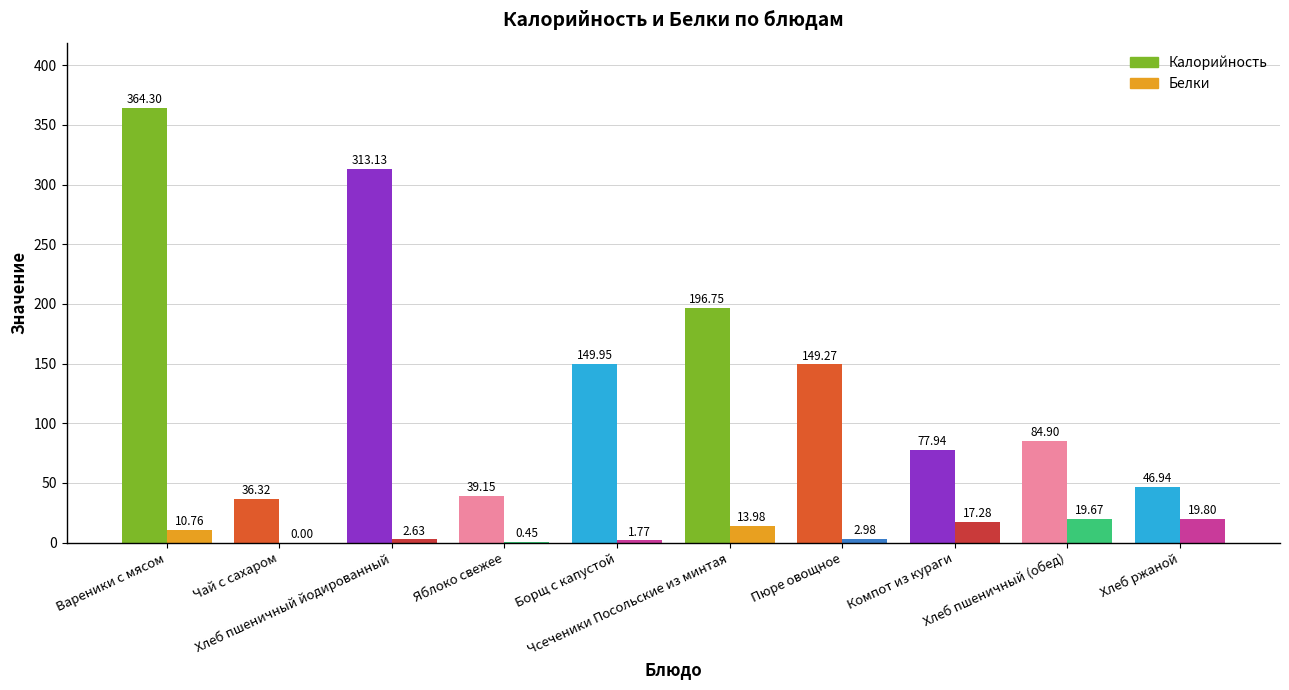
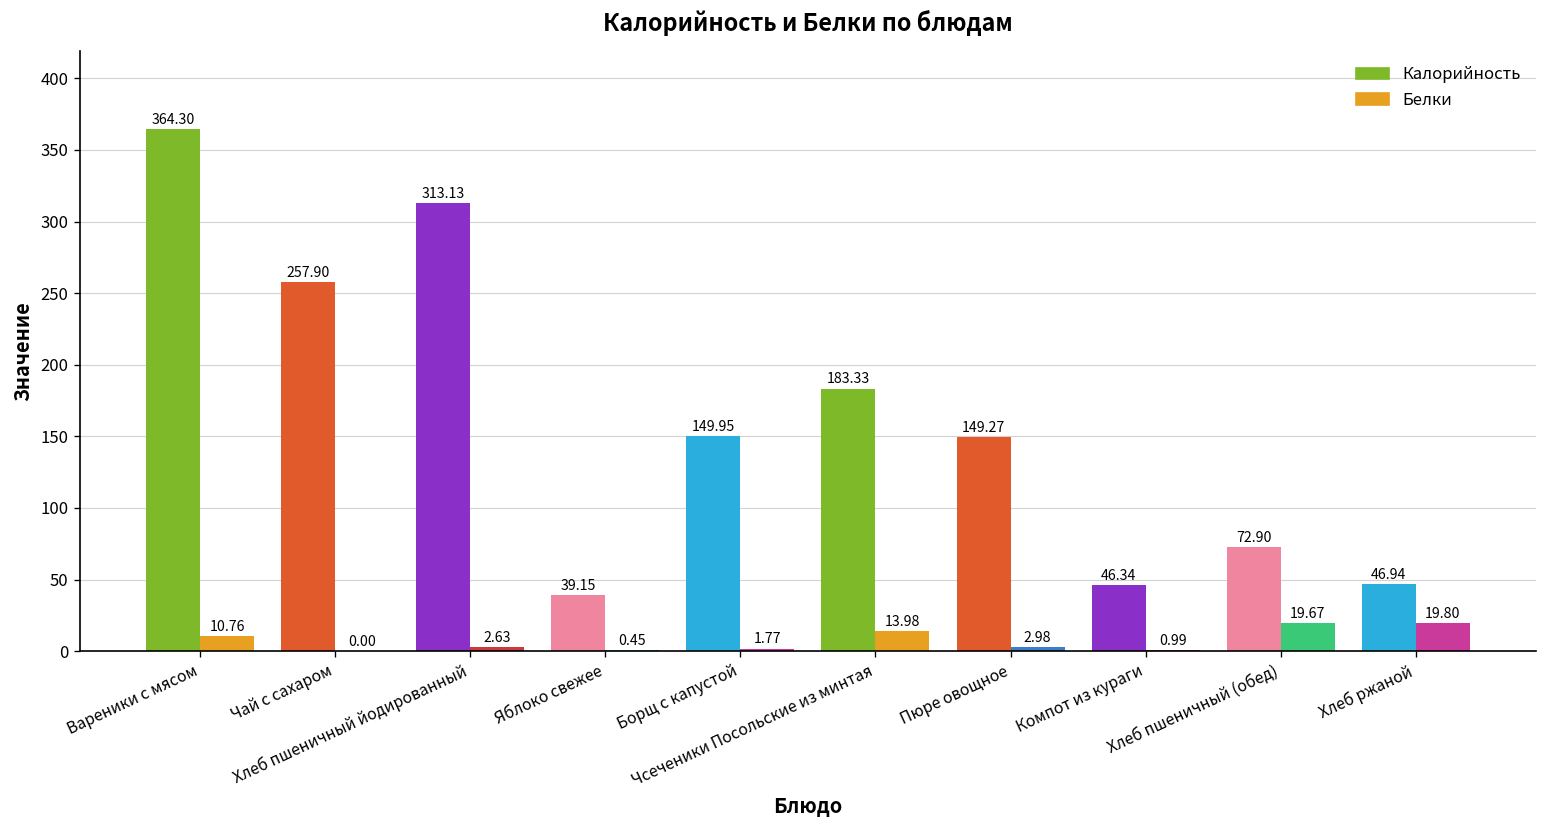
  {
    "Калорийность": {
      "Вареники с мясом": 364.30,
-     "Чай с сахаром": 36.32,
+     "Чай с сахаром": 257.90,
      "Хлеб пшеничный йодированный": 313.13,
      "Яблоко свежее": 39.15,
      "Борщ с капустой": 149.95,
-     "Чсеченики Посольские из минтая": 196.75,
+     "Чсеченики Посольские из минтая": 183.33,
      "Пюре овощное": 149.27,
-     "Компот из кураги": 77.94,
-     "Хлеб пшеничный (обед)": 84.90,
+     "Компот из кураги": 46.34,
+     "Хлеб пшеничный (обед)": 72.90,
      "Хлеб ржаной": 46.94
    },
    "Белки": {
      "Вареники с мясом": 10.76,
      "Чай с сахаром": 0.00,
      "Хлеб пшеничный йодированный": 2.63,
      "Яблоко свежее": 0.45,
      "Борщ с капустой": 1.77,
      "Чсеченики Посольские из минтая": 13.98,
      "Пюре овощное": 2.98,
-     "Компот из кураги": 17.28,
+     "Компот из кураги": 0.99,
      "Хлеб пшеничный (обед)": 19.67,
      "Хлеб ржаной": 19.80
    }
  }
